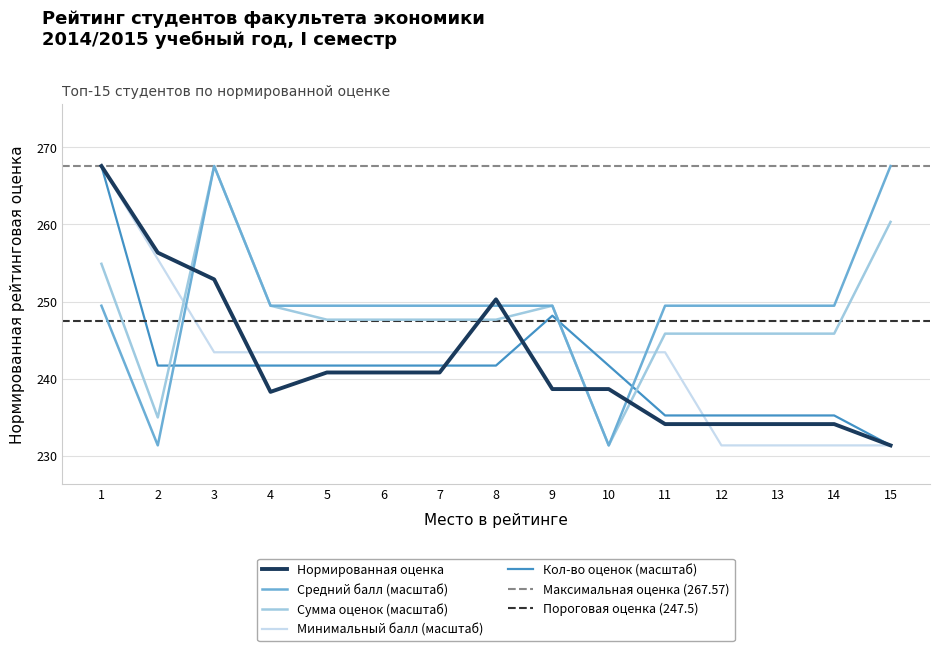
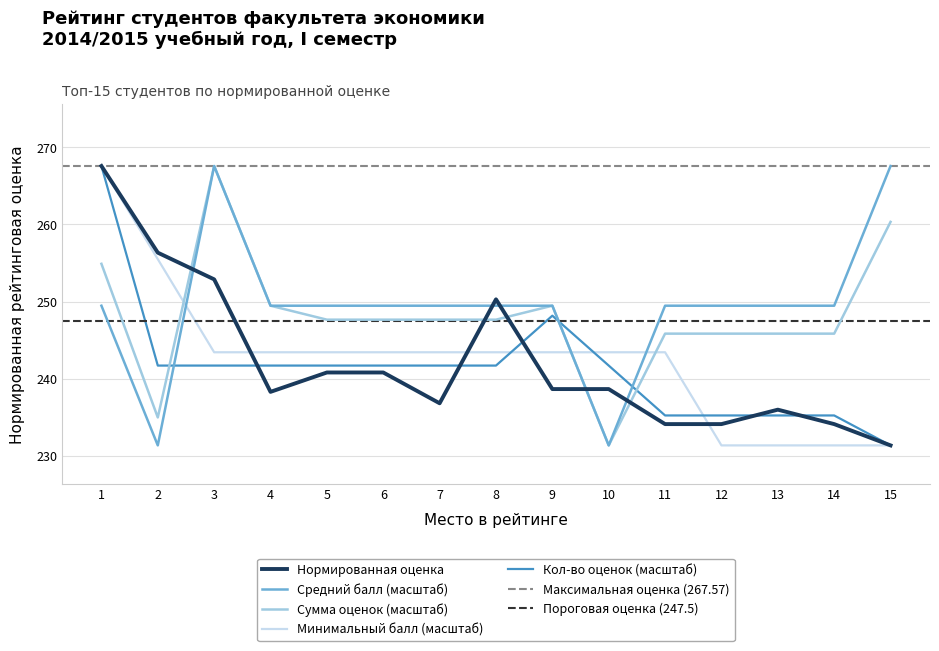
  {
    "Нормированная оценка": {
      "2": 256,
      "3": 253,
      "4": 238,
      "5": 241,
      "6": 241,
-     "7": 241,
+     "7": 237,
      "8": 250,
      "9": 239,
      "10": 239,
      "11": 234,
      "12": 234,
-     "13": 234,
+     "13": 236,
      "14": 234
    }
  }
